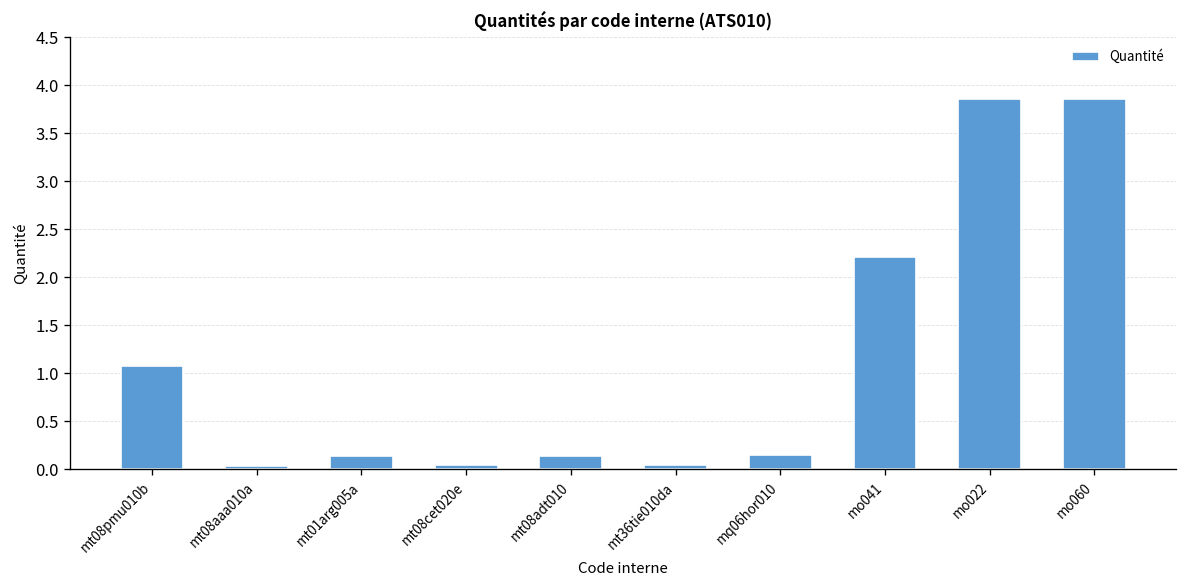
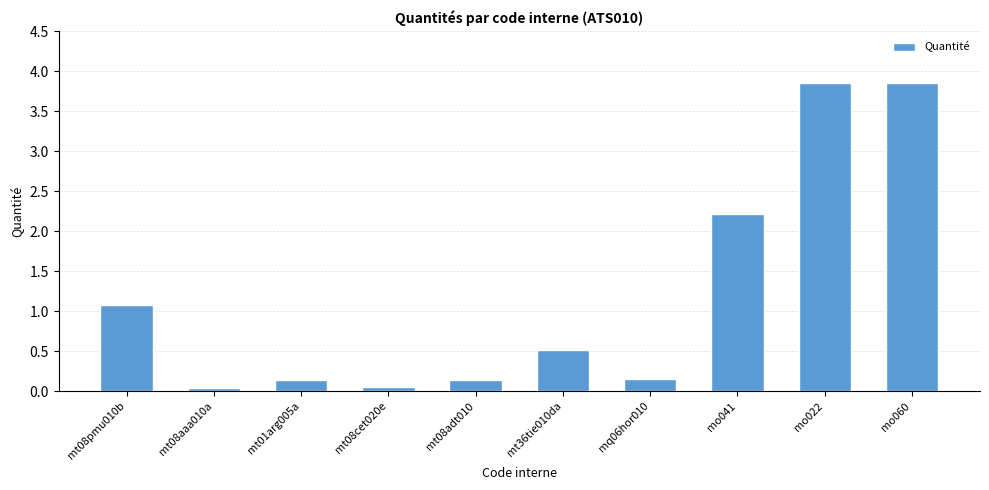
  {
    "mt08pmu010b": 1.1,
    "mt08aaa010a": 0.0,
    "mt01arg005a": 0.1,
    "mt08cet020e": 0.0,
    "mt08adt010": 0.1,
-   "mt36tie010da": 0.1,
+   "mt36tie010da": 0.5,
    "mq06hor010": 0.2,
    "mo041": 2.2,
    "mo022": 3.9,
    "mo060": 3.9
  }
